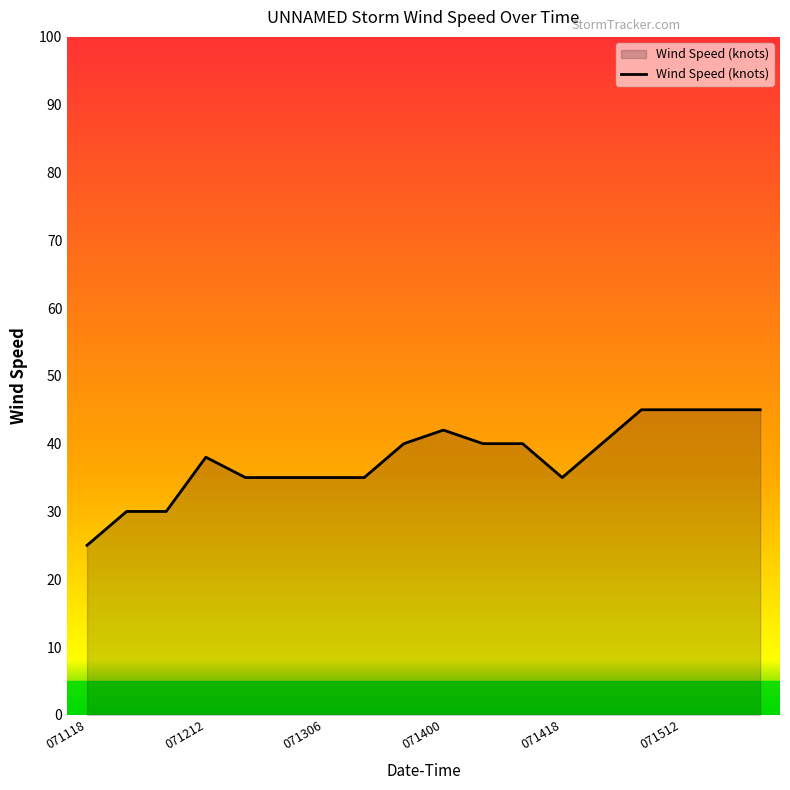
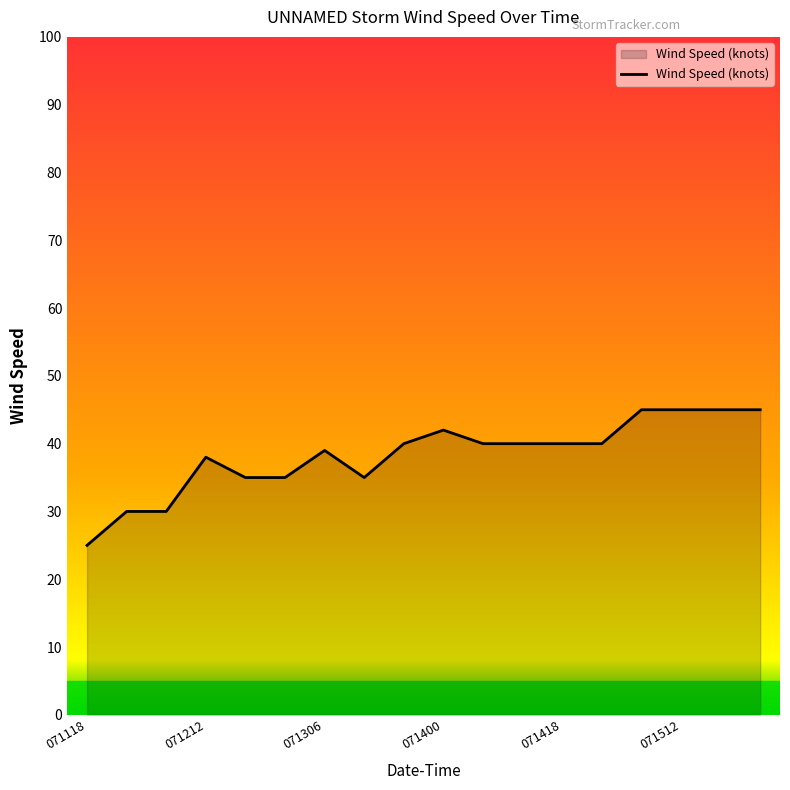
  {
    "071118": 25,
    "071212": 38,
-   "071306": 35,
+   "071306": 39,
    "071400": 42,
-   "071418": 35,
+   "071418": 40,
    "071512": 45
  }
